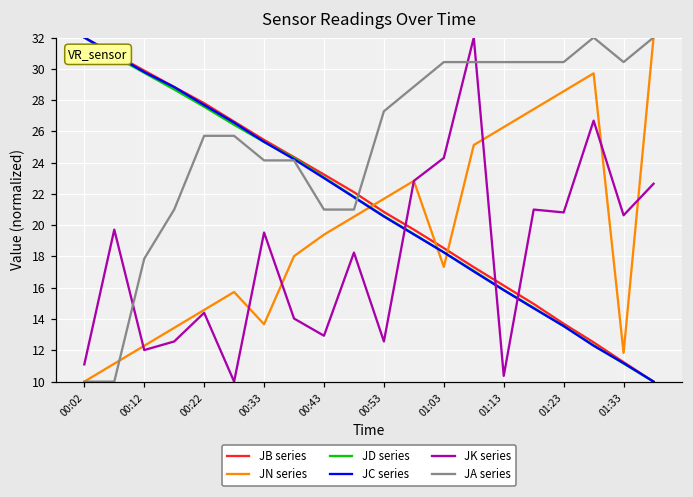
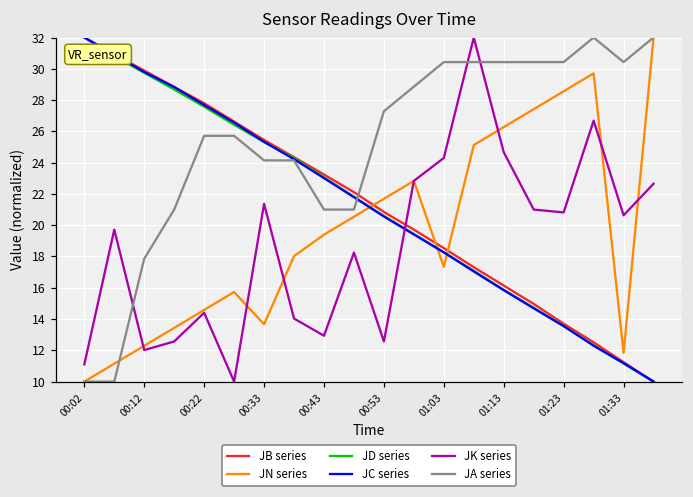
  {
    "JB series": {
      "00:43": 23.2,
      "00:53": 20.8,
      "01:03": 18.5,
      "01:13": 16.1
    },
    "JN series": {
      "00:12": 12.3,
      "00:22": 14.6,
      "00:33": 13.7,
      "00:43": 19.4,
      "00:53": 21.7,
      "01:03": 17.3,
      "01:13": 26.3,
      "01:23": 28.6,
      "01:33": 11.8
    },
    "JK series": {
      "00:02": 11.1,
      "00:12": 12.0,
      "00:22": 14.4,
-     "00:33": 19.5,
+     "00:33": 21.4,
      "00:43": 12.9,
      "00:53": 12.6,
      "01:03": 24.3,
-     "01:13": 10.4,
+     "01:13": 24.7,
      "01:23": 20.8,
      "01:33": 20.6
    },
    "JA series": {
      "00:12": 17.9,
      "00:22": 25.7,
      "00:33": 24.1,
      "00:43": 21.0,
      "00:53": 27.3,
      "01:03": 30.4,
      "01:13": 30.4,
      "01:23": 30.4,
      "01:33": 30.4
    }
  }
